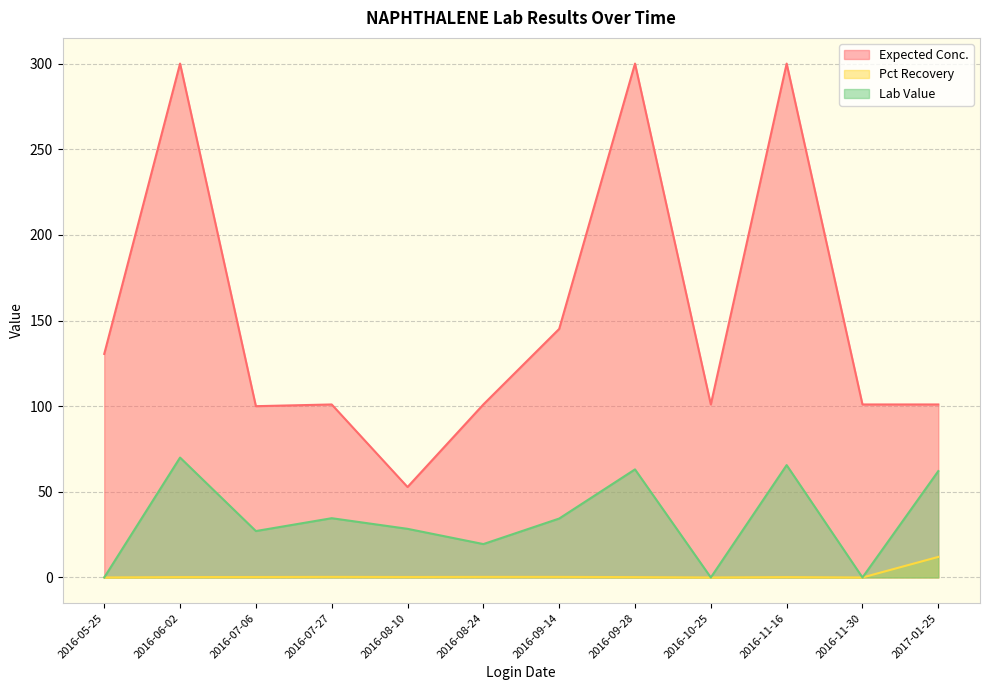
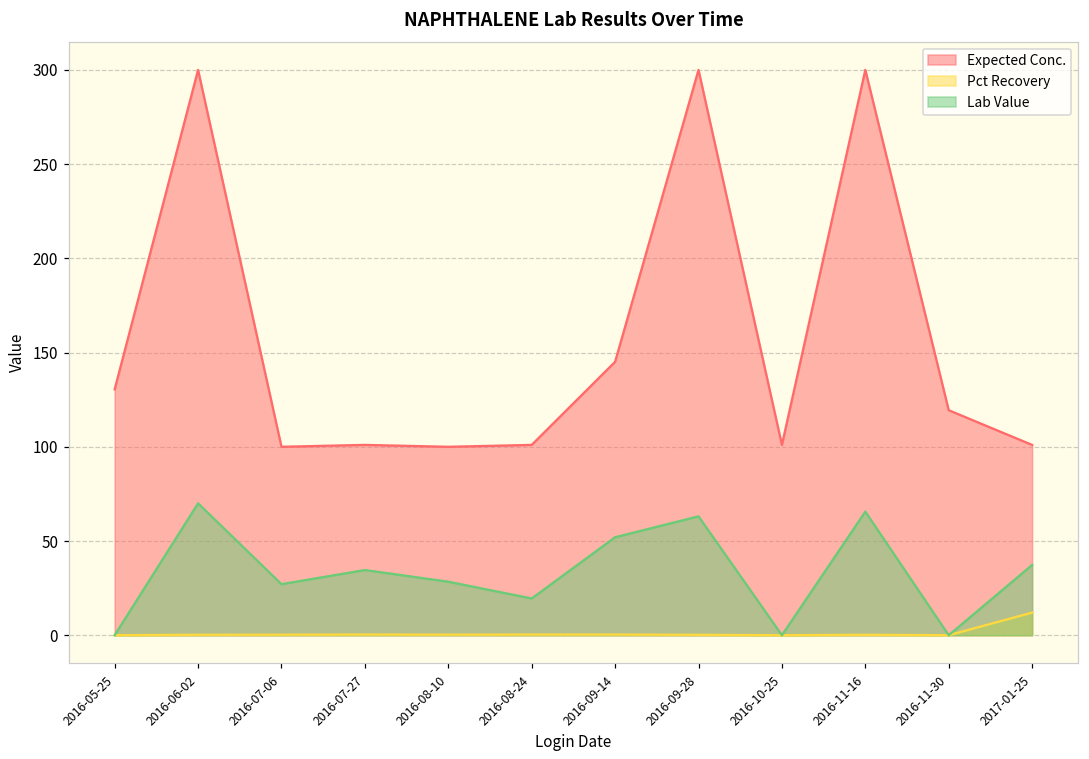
  {
    "Expected Conc.": {
      "2016-05-25": 131,
      "2016-06-02": 300,
      "2016-07-06": 100,
      "2016-07-27": 101,
-     "2016-08-10": 53,
+     "2016-08-10": 100,
      "2016-08-24": 101,
      "2016-09-14": 145,
      "2016-09-28": 300,
      "2016-10-25": 101,
      "2016-11-16": 300,
-     "2016-11-30": 101,
+     "2016-11-30": 119,
      "2017-01-25": 101
    },
    "Pct Recovery": {
      "2016-06-02": 0,
      "2016-07-06": 0,
      "2016-07-27": 0,
      "2016-08-10": 0,
      "2016-08-24": 0,
      "2016-09-14": 0,
      "2016-09-28": 0,
      "2016-11-16": 0,
      "2017-01-25": 12
    },
    "Lab Value": {
      "2016-06-02": 70,
      "2016-07-06": 27,
      "2016-07-27": 35,
      "2016-08-10": 28,
      "2016-08-24": 20,
-     "2016-09-14": 34,
+     "2016-09-14": 52,
      "2016-09-28": 63,
      "2016-11-16": 66,
-     "2017-01-25": 62
+     "2017-01-25": 37
    }
  }
